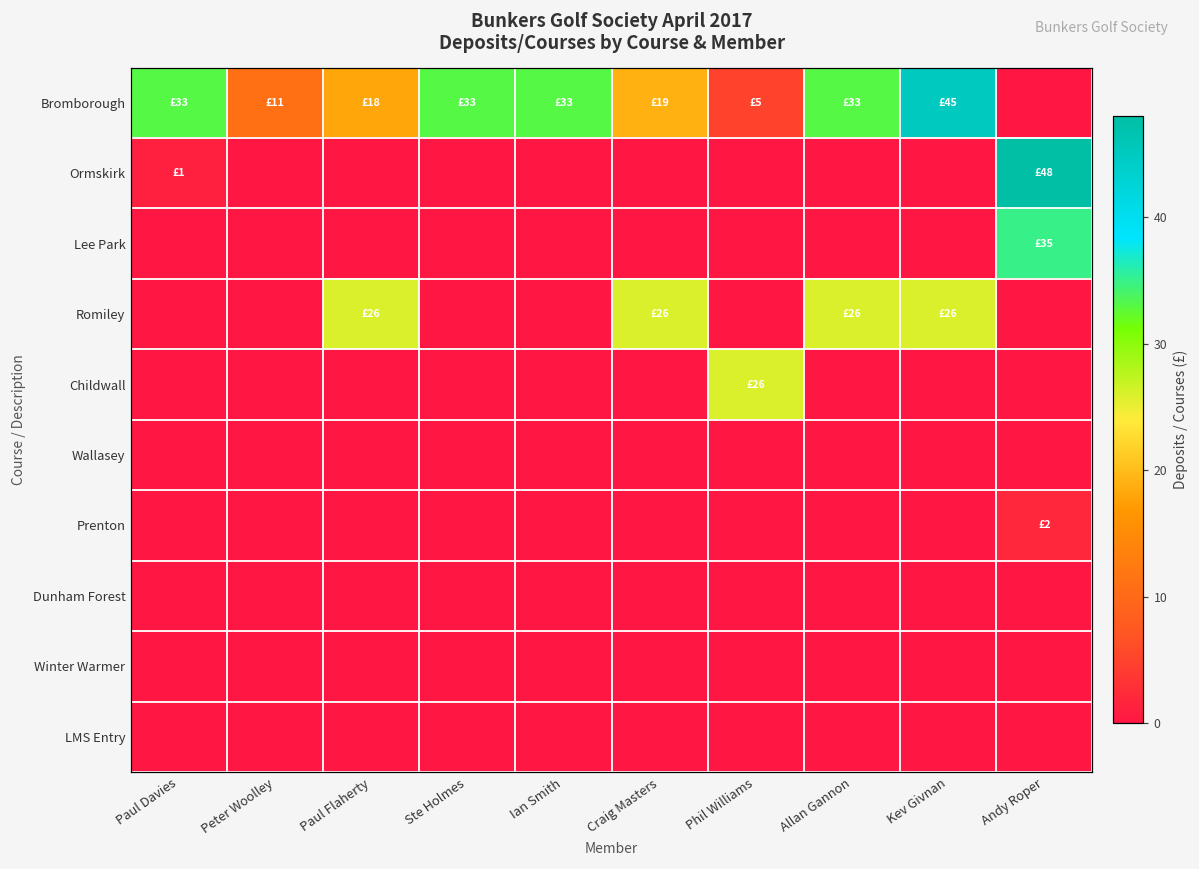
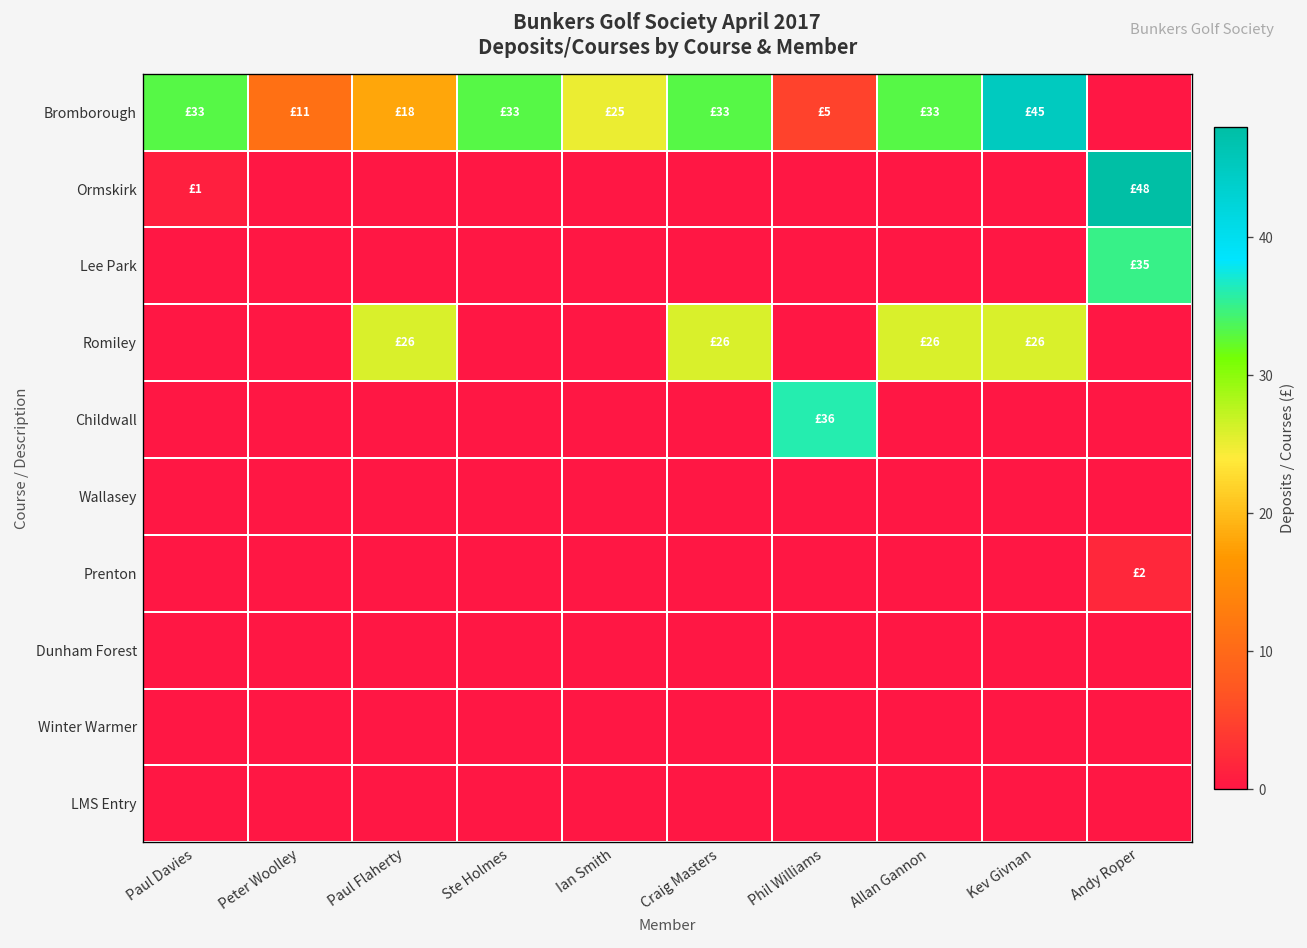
  {
    "Bromborough": {
      "Paul Davies": "£33",
      "Peter Woolley": "£11",
      "Paul Flaherty": "£18",
      "Ste Holmes": "£33",
-     "Ian Smith": "£33",
-     "Craig Masters": "£19",
+     "Ian Smith": "£25",
+     "Craig Masters": "£33",
      "Phil Williams": "£5",
      "Allan Gannon": "£33",
      "Kev Givnan": "£45"
    },
    "Ormskirk": {
      "Paul Davies": "£1",
      "Andy Roper": "£48"
    },
    "Lee Park": {
      "Andy Roper": "£35"
    },
    "Romiley": {
      "Paul Flaherty": "£26",
      "Craig Masters": "£26",
      "Allan Gannon": "£26",
      "Kev Givnan": "£26"
    },
    "Childwall": {
-     "Phil Williams": "£26"
+     "Phil Williams": "£36"
    },
    "Prenton": {
      "Andy Roper": "£2"
    }
  }
